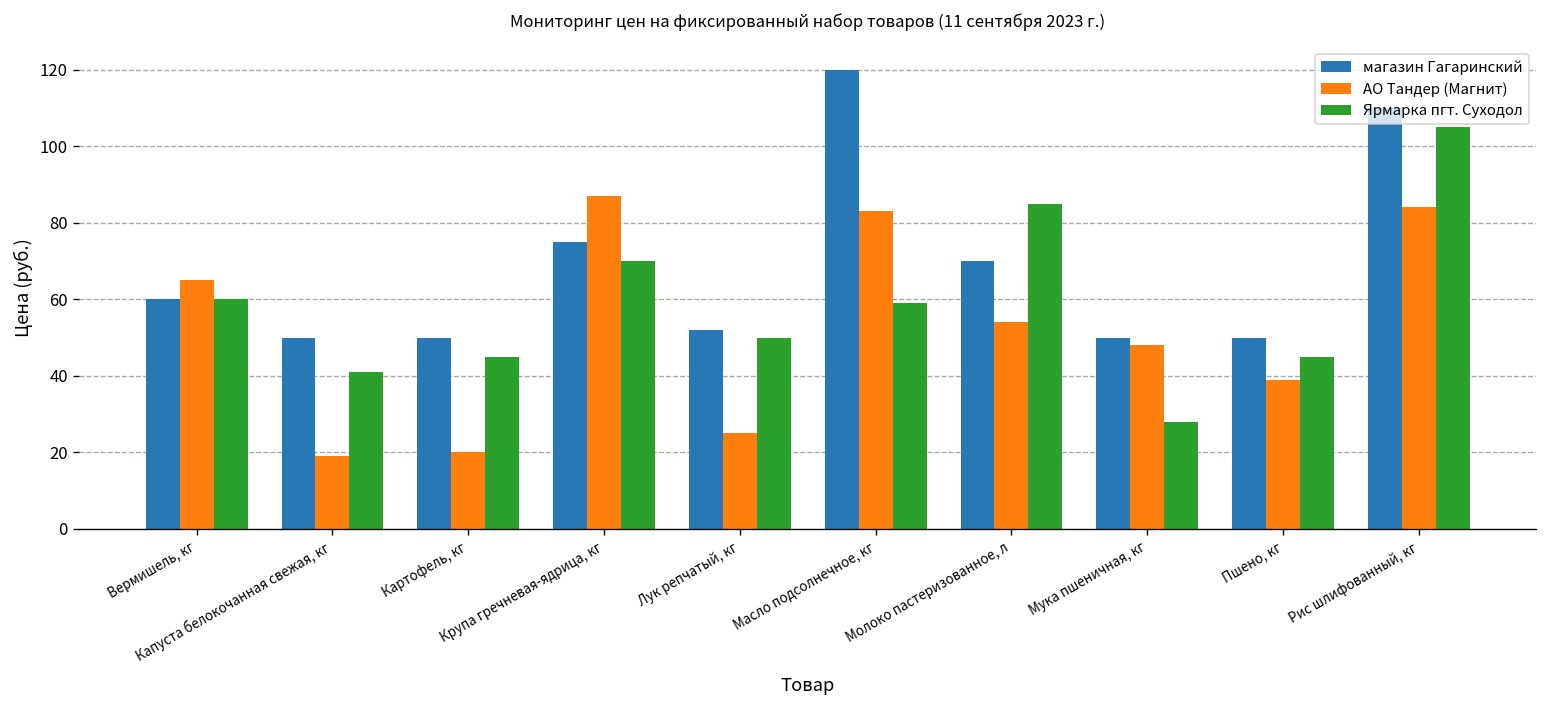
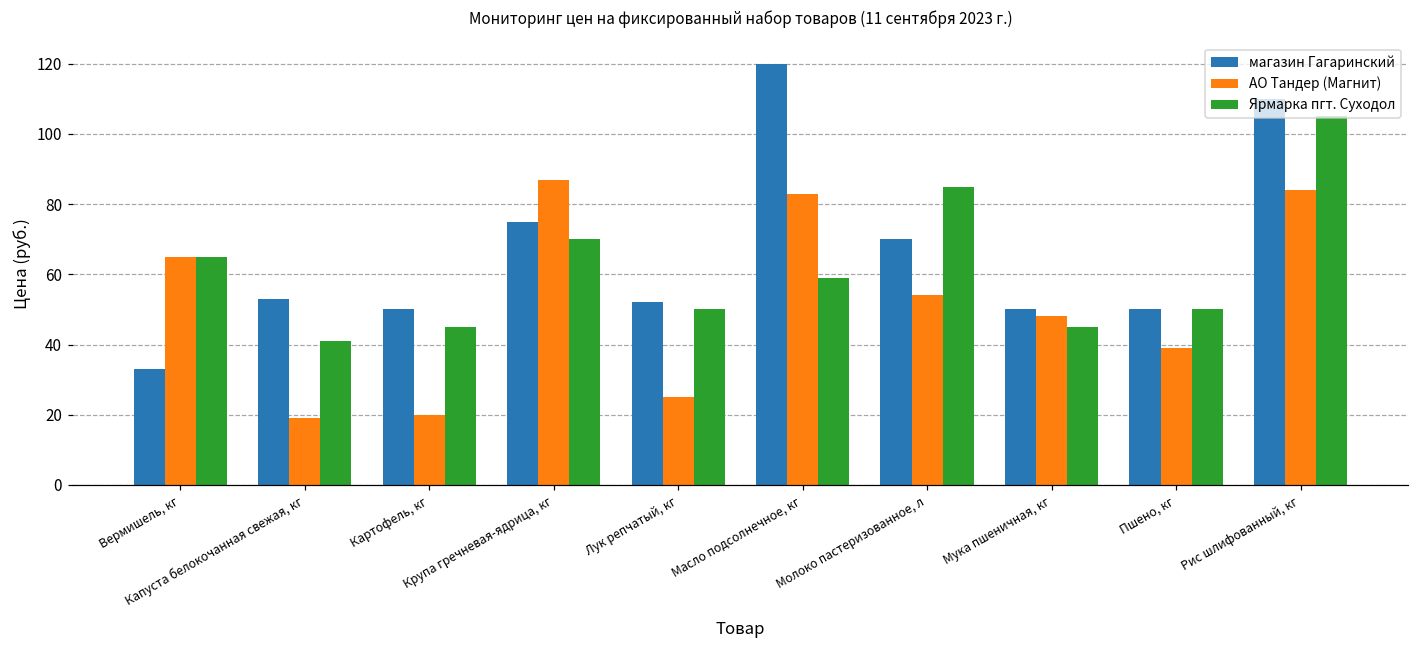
  {
    "магазин Гагаринский": {
-     "Вермишель, кг": 60,
-     "Капуста белокочанная свежая, кг": 50,
+     "Вермишель, кг": 33,
+     "Капуста белокочанная свежая, кг": 53,
      "Картофель, кг": 50,
      "Крупа гречневая-ядрица, кг": 75,
      "Лук репчатый, кг": 52,
      "Масло подсолнечное, кг": 120,
      "Молоко пастеризованное, л": 70,
      "Мука пшеничная, кг": 50,
      "Пшено, кг": 50
    },
    "АО Тандер (Магнит)": {
      "Вермишель, кг": 65,
      "Капуста белокочанная свежая, кг": 19,
      "Картофель, кг": 20,
      "Крупа гречневая-ядрица, кг": 87,
      "Лук репчатый, кг": 25,
      "Масло подсолнечное, кг": 83,
      "Молоко пастеризованное, л": 54,
      "Мука пшеничная, кг": 48,
      "Пшено, кг": 39,
      "Рис шлифованный, кг": 84
    },
    "Ярмарка пгт. Суходол": {
-     "Вермишель, кг": 60,
+     "Вермишель, кг": 65,
      "Капуста белокочанная свежая, кг": 41,
      "Картофель, кг": 45,
      "Крупа гречневая-ядрица, кг": 70,
      "Лук репчатый, кг": 50,
      "Масло подсолнечное, кг": 59,
      "Молоко пастеризованное, л": 85,
-     "Мука пшеничная, кг": 28,
-     "Пшено, кг": 45
+     "Мука пшеничная, кг": 45,
+     "Пшено, кг": 50
    }
  }
